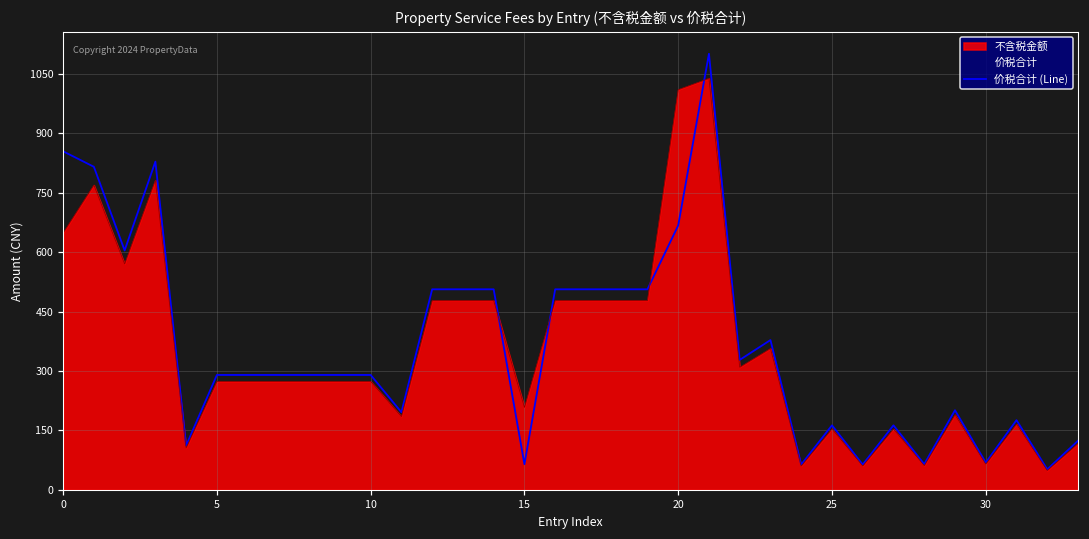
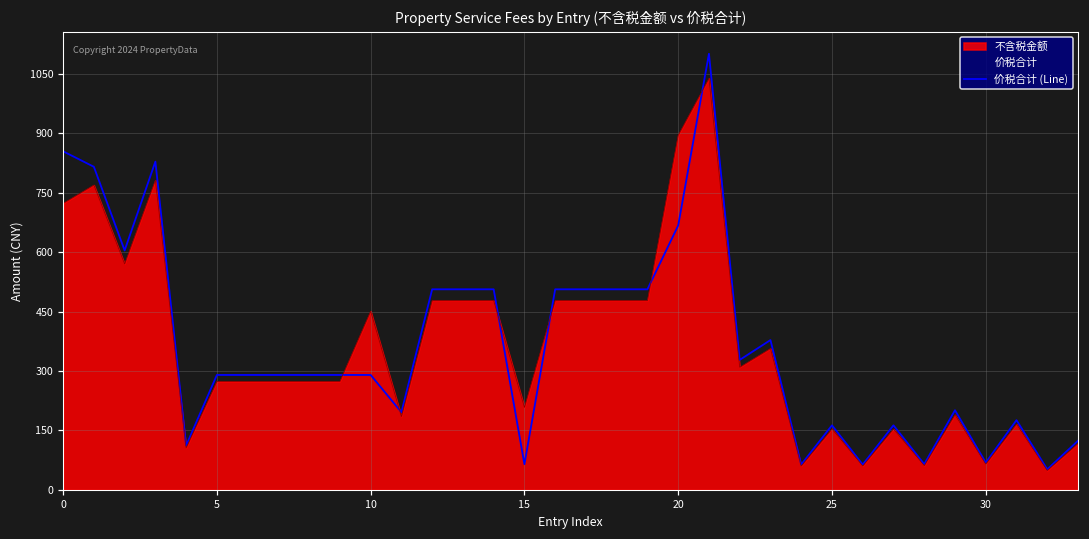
  {
    "不含税金额": {
-     "0": 650,
+     "0": 720,
      "5": 270,
-     "10": 270,
+     "10": 450,
      "15": 210,
-     "20": 1010,
+     "20": 890,
      "25": 150
    },
    "价税合计": {
      "0": 850,
      "5": 290,
      "10": 290,
      "15": 70,
      "20": 670,
      "25": 160
    }
  }
